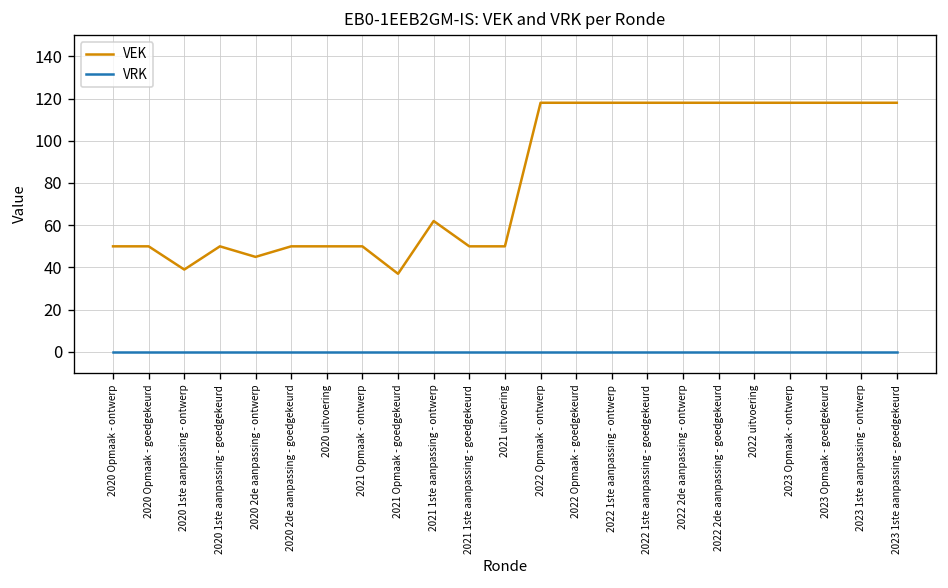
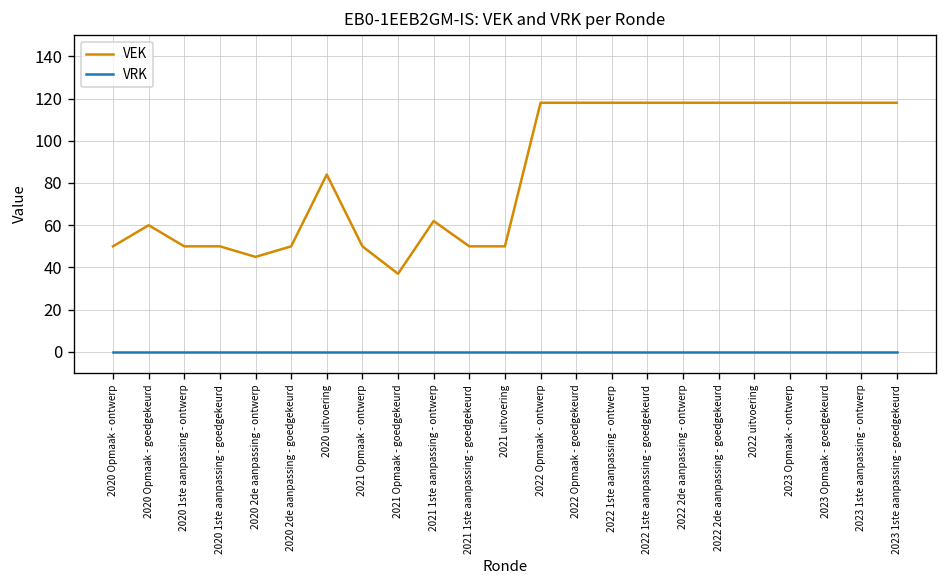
  {
    "VEK": {
      "2020 Opmaak - ontwerp": 50,
-     "2020 Opmaak - goedgekeurd": 50,
-     "2020 1ste aanpassing - ontwerp": 39,
+     "2020 Opmaak - goedgekeurd": 60,
+     "2020 1ste aanpassing - ontwerp": 50,
      "2020 1ste aanpassing - goedgekeurd": 50,
      "2020 2de aanpassing - ontwerp": 45,
      "2020 2de aanpassing - goedgekeurd": 50,
-     "2020 uitvoering": 50,
+     "2020 uitvoering": 84,
      "2021 Opmaak - ontwerp": 50,
      "2021 Opmaak - goedgekeurd": 37,
      "2021 1ste aanpassing - ontwerp": 62,
      "2021 1ste aanpassing - goedgekeurd": 50,
      "2021 uitvoering": 50,
      "2022 Opmaak - ontwerp": 118,
      "2022 Opmaak - goedgekeurd": 118,
      "2022 1ste aanpassing - ontwerp": 118,
      "2022 1ste aanpassing - goedgekeurd": 118,
      "2022 2de aanpassing - ontwerp": 118,
      "2022 2de aanpassing - goedgekeurd": 118,
      "2022 uitvoering": 118,
      "2023 Opmaak - ontwerp": 118,
      "2023 Opmaak - goedgekeurd": 118,
      "2023 1ste aanpassing - ontwerp": 118,
      "2023 1ste aanpassing - goedgekeurd": 118
    },
    "VRK": {
      "2020 Opmaak - ontwerp": 0,
      "2020 Opmaak - goedgekeurd": 0,
      "2020 1ste aanpassing - ontwerp": 0,
      "2020 1ste aanpassing - goedgekeurd": 0,
      "2020 2de aanpassing - ontwerp": 0,
      "2020 2de aanpassing - goedgekeurd": 0,
      "2020 uitvoering": 0,
      "2021 Opmaak - ontwerp": 0,
      "2021 Opmaak - goedgekeurd": 0,
      "2021 1ste aanpassing - ontwerp": 0,
      "2021 1ste aanpassing - goedgekeurd": 0,
      "2021 uitvoering": 0,
      "2022 Opmaak - ontwerp": 0,
      "2022 Opmaak - goedgekeurd": 0,
      "2022 1ste aanpassing - ontwerp": 0,
      "2022 1ste aanpassing - goedgekeurd": 0,
      "2022 2de aanpassing - ontwerp": 0,
      "2022 2de aanpassing - goedgekeurd": 0,
      "2022 uitvoering": 0,
      "2023 Opmaak - ontwerp": 0,
      "2023 Opmaak - goedgekeurd": 0,
      "2023 1ste aanpassing - ontwerp": 0,
      "2023 1ste aanpassing - goedgekeurd": 0
    }
  }
